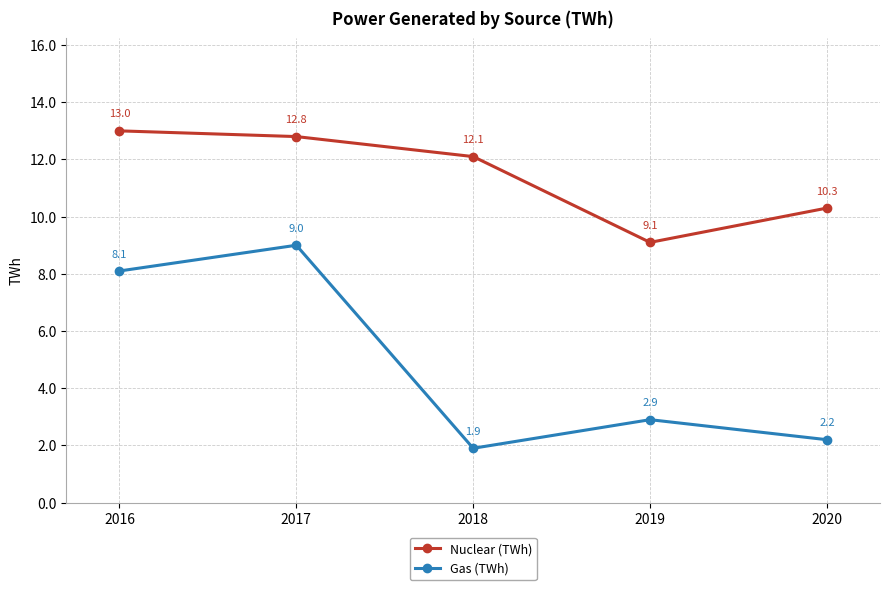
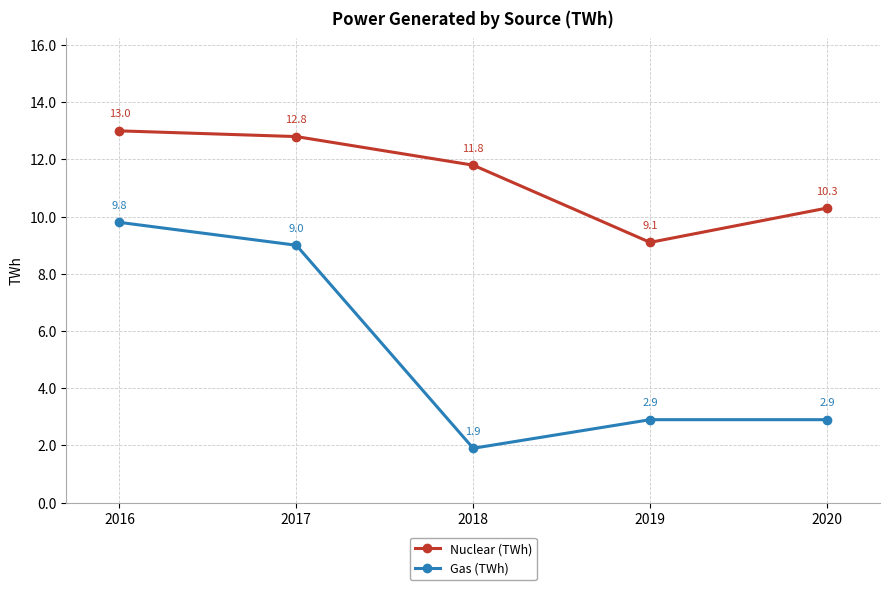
  {
    "Nuclear (TWh)": {
      "2016": 13.0,
      "2017": 12.8,
-     "2018": 12.1,
+     "2018": 11.8,
      "2019": 9.1,
      "2020": 10.3
    },
    "Gas (TWh)": {
-     "2016": 8.1,
+     "2016": 9.8,
      "2017": 9.0,
      "2018": 1.9,
      "2019": 2.9,
-     "2020": 2.2
+     "2020": 2.9
    }
  }
